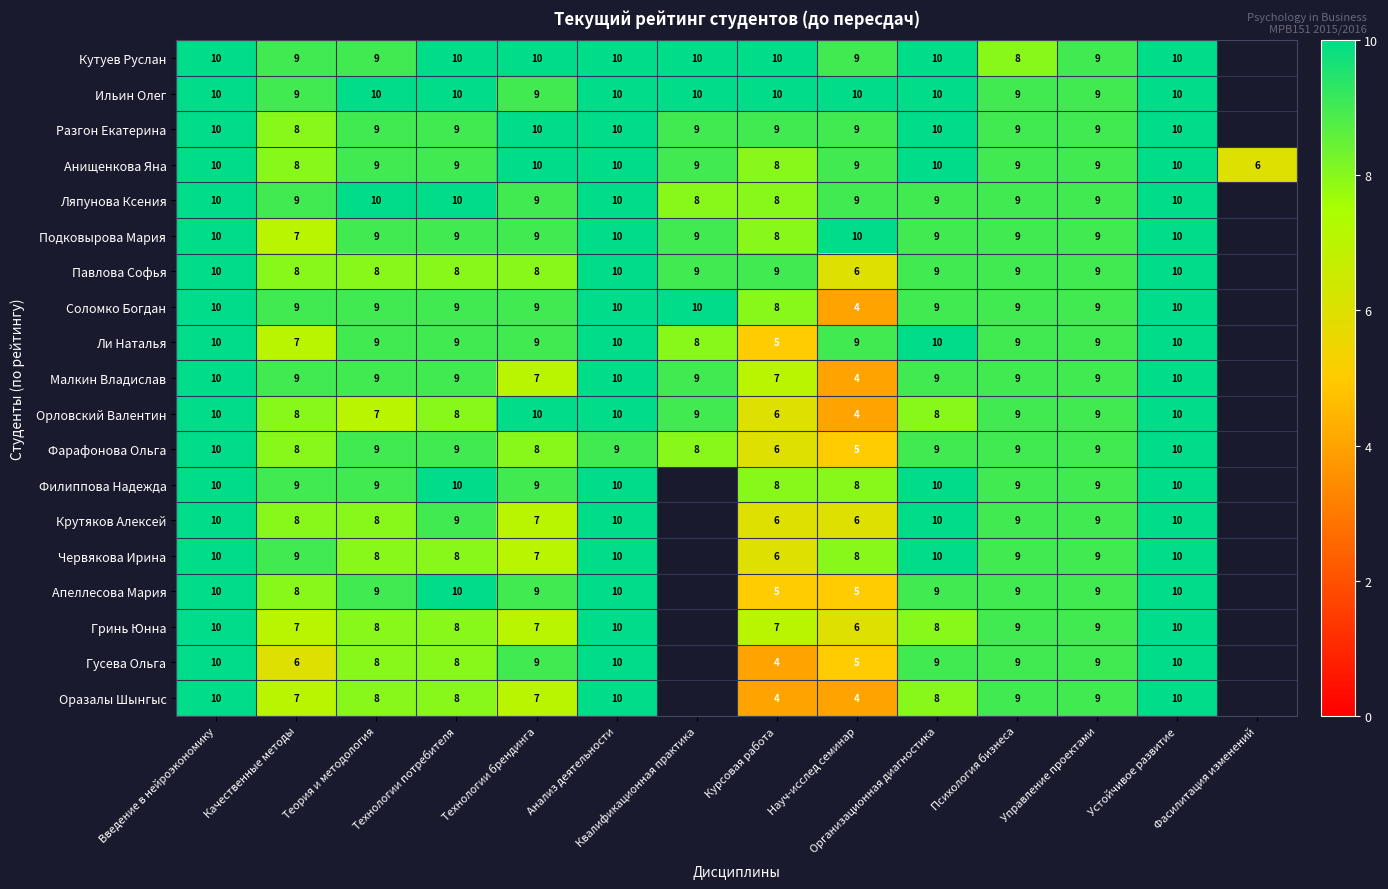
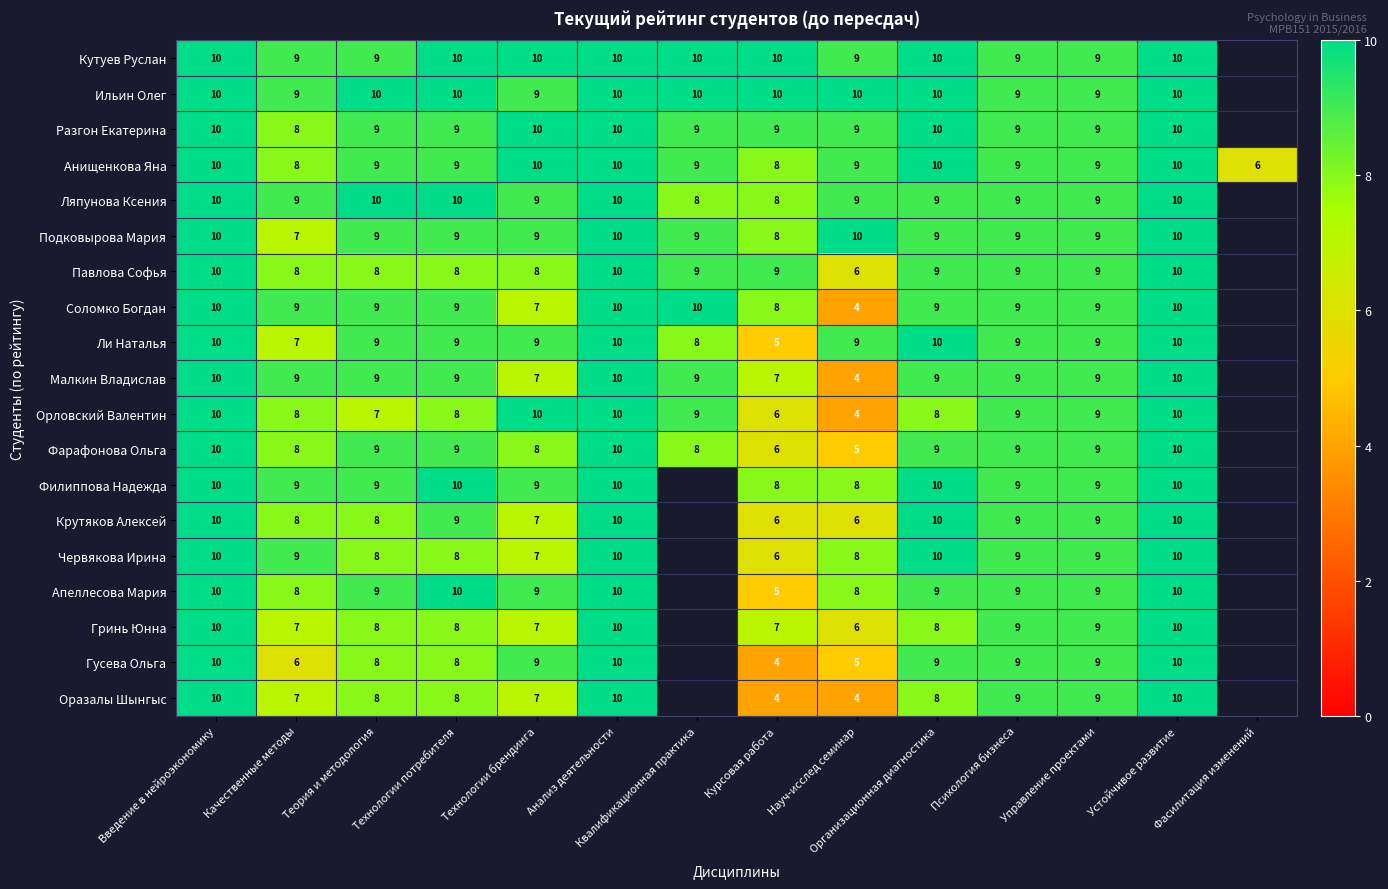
  {
    "Кутуев Руслан": {
      "Введение в нейроэкономику": 10,
      "Качественные методы": 9,
      "Теория и методология": 9,
      "Технологии потребителя": 10,
      "Технологии брендинга": 10,
      "Анализ деятельности": 10,
      "Квалификационная практика": 10,
      "Курсовая работа": 10,
      "Науч-исслед семинар": 9,
      "Организационная диагностика": 10,
-     "Психология бизнеса": 8,
+     "Психология бизнеса": 9,
      "Управление проектами": 9,
      "Устойчивое развитие": 10
    },
    "Соломко Богдан": {
      "Введение в нейроэкономику": 10,
      "Качественные методы": 9,
      "Теория и методология": 9,
      "Технологии потребителя": 9,
-     "Технологии брендинга": 9,
+     "Технологии брендинга": 7,
      "Анализ деятельности": 10,
      "Квалификационная практика": 10,
      "Курсовая работа": 8,
      "Науч-исслед семинар": 4,
      "Организационная диагностика": 9,
      "Психология бизнеса": 9,
      "Управление проектами": 9,
      "Устойчивое развитие": 10
    },
    "Фарафонова Ольга": {
      "Введение в нейроэкономику": 10,
      "Качественные методы": 8,
      "Теория и методология": 9,
      "Технологии потребителя": 9,
      "Технологии брендинга": 8,
-     "Анализ деятельности": 9,
+     "Анализ деятельности": 10,
      "Квалификационная практика": 8,
      "Курсовая работа": 6,
      "Науч-исслед семинар": 5,
      "Организационная диагностика": 9,
      "Психология бизнеса": 9,
      "Управление проектами": 9,
      "Устойчивое развитие": 10
    },
    "Апеллесова Мария": {
      "Введение в нейроэкономику": 10,
      "Качественные методы": 8,
      "Теория и методология": 9,
      "Технологии потребителя": 10,
      "Технологии брендинга": 9,
      "Анализ деятельности": 10,
      "Курсовая работа": 5,
-     "Науч-исслед семинар": 5,
+     "Науч-исслед семинар": 8,
      "Организационная диагностика": 9,
      "Психология бизнеса": 9,
      "Управление проектами": 9,
      "Устойчивое развитие": 10
    }
  }
